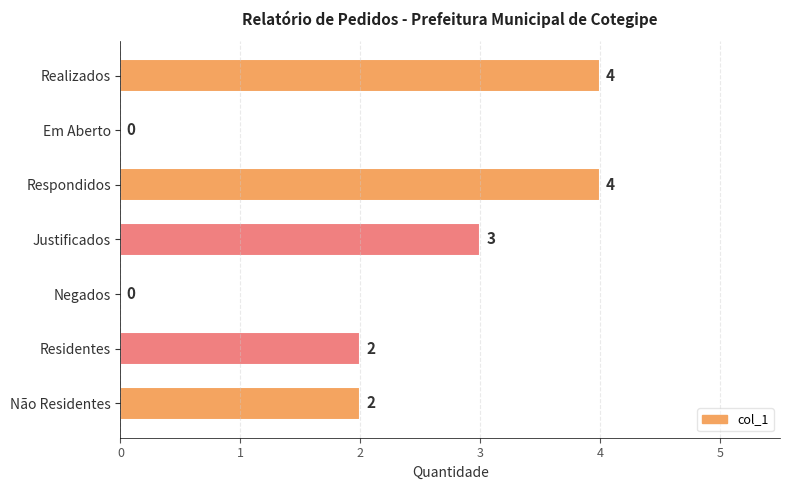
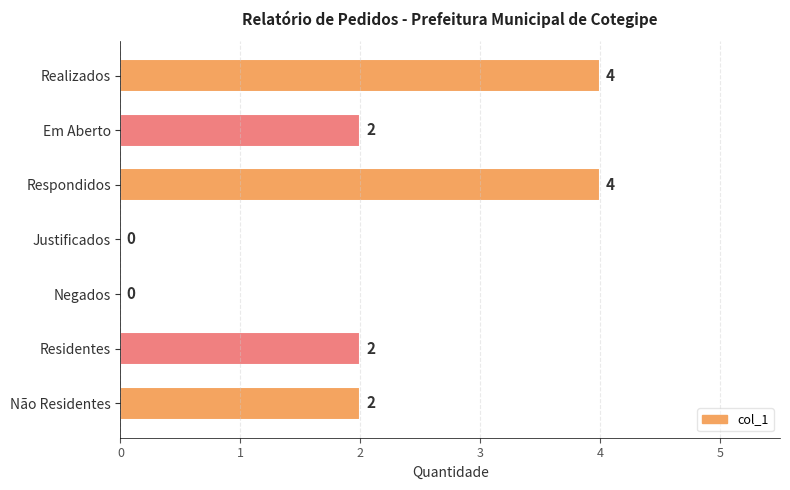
  {
    "Realizados": 4,
-   "Em Aberto": 0,
+   "Em Aberto": 2,
    "Respondidos": 4,
-   "Justificados": 3,
+   "Justificados": 0,
    "Negados": 0,
    "Residentes": 2,
    "Não Residentes": 2
  }
